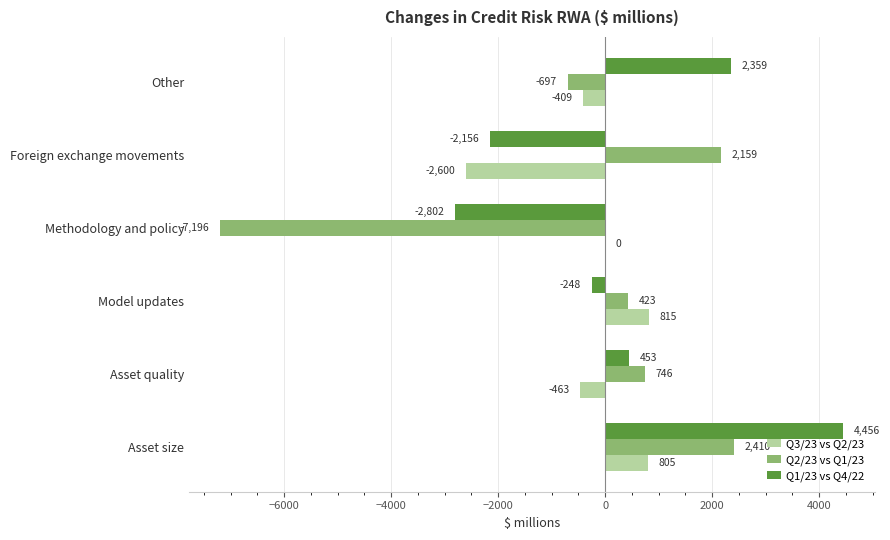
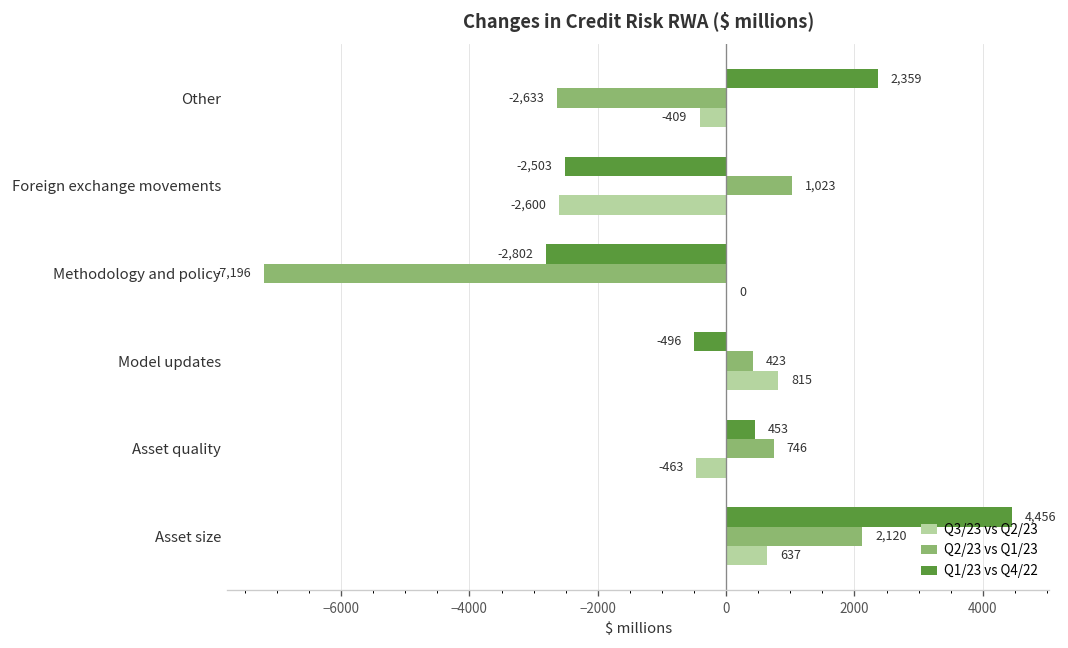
  {
    "Q3/23 vs Q2/23": {
      "Other": "-409",
      "Foreign exchange movements": "-2,600",
      "Methodology and policy": "0",
      "Model updates": "815",
      "Asset quality": "-463",
-     "Asset size": "805"
+     "Asset size": "637"
    },
    "Q2/23 vs Q1/23": {
-     "Other": "-697",
-     "Foreign exchange movements": "2,159",
+     "Other": "-2,633",
+     "Foreign exchange movements": "1,023",
      "Methodology and policy": "-7,196",
      "Model updates": "423",
      "Asset quality": "746",
-     "Asset size": "2,410"
+     "Asset size": "2,120"
    },
    "Q1/23 vs Q4/22": {
      "Other": "2,359",
-     "Foreign exchange movements": "-2,156",
+     "Foreign exchange movements": "-2,503",
      "Methodology and policy": "-2,802",
-     "Model updates": "-248",
+     "Model updates": "-496",
      "Asset quality": "453",
      "Asset size": "4,456"
    }
  }
